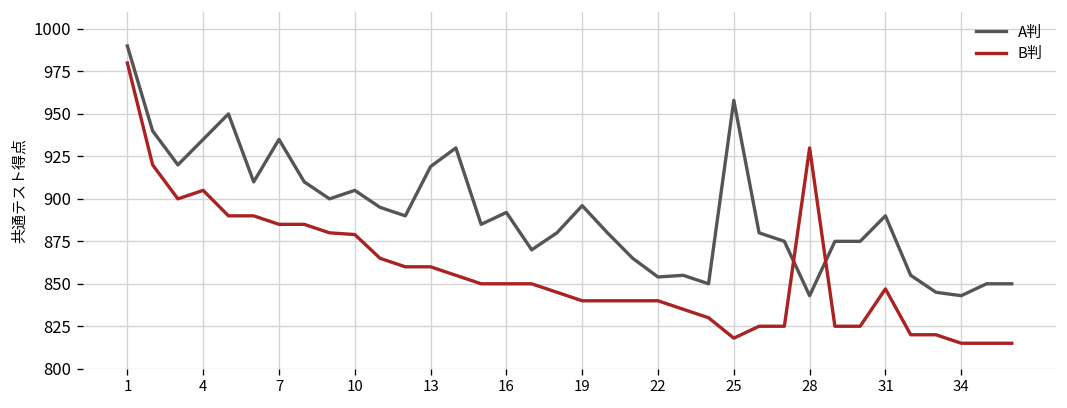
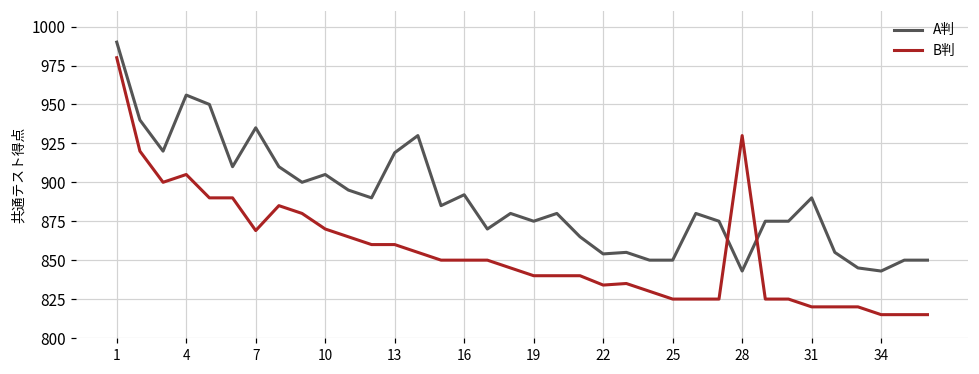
  {
    "A判": {
      "1": 990,
-     "4": 935,
+     "4": 956,
      "7": 935,
      "10": 905,
      "13": 919,
      "16": 892,
-     "19": 896,
+     "19": 875,
      "22": 854,
-     "25": 958,
+     "25": 850,
      "28": 843,
      "31": 890,
      "34": 843
    },
    "B判": {
      "1": 980,
      "4": 905,
-     "7": 885,
-     "10": 879,
+     "7": 869,
+     "10": 870,
      "13": 860,
      "16": 850,
      "19": 840,
-     "22": 840,
-     "25": 818,
+     "22": 834,
+     "25": 825,
      "28": 930,
-     "31": 847,
+     "31": 820,
      "34": 815
    }
  }
